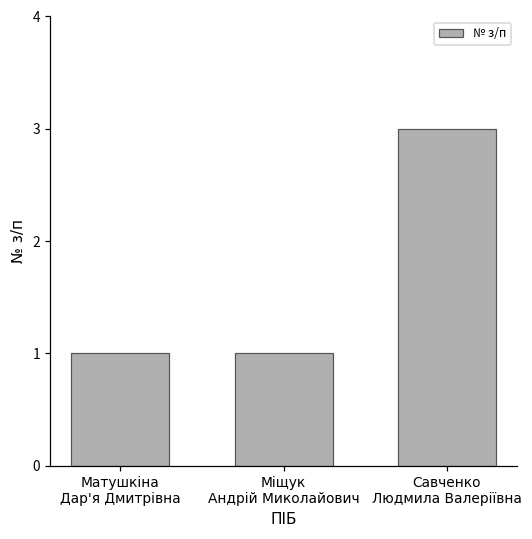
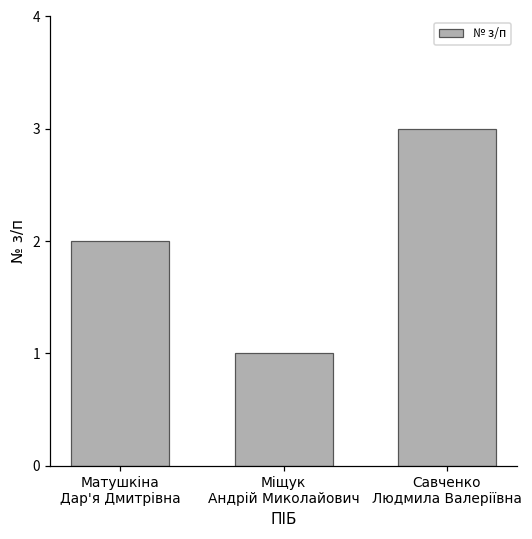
  {
-   "Матушкіна Дар'я Дмитрівна": 1,
+   "Матушкіна Дар'я Дмитрівна": 2,
    "Міщук Андрій Миколайович": 1,
    "Савченко Людмила Валеріївна": 3
  }
